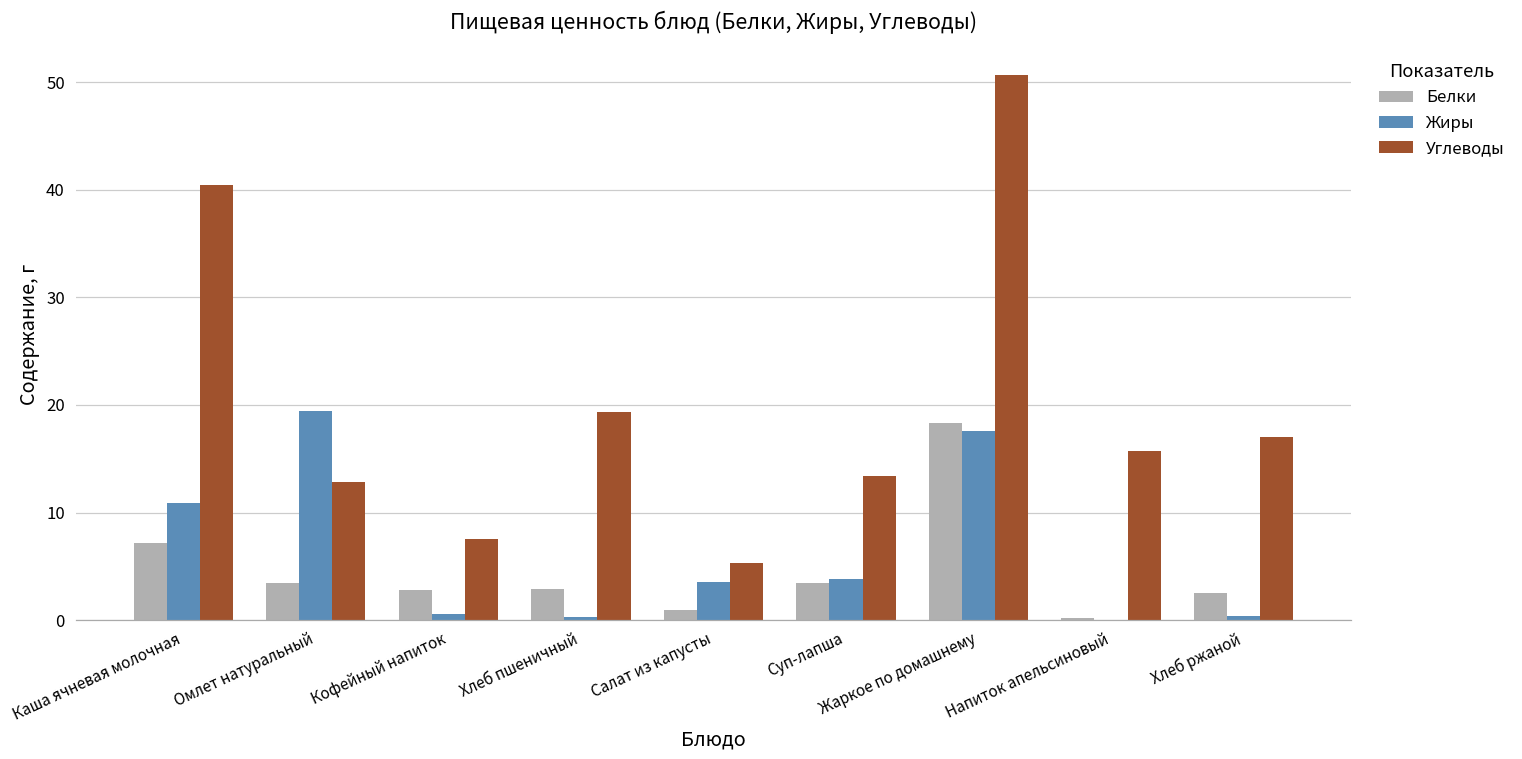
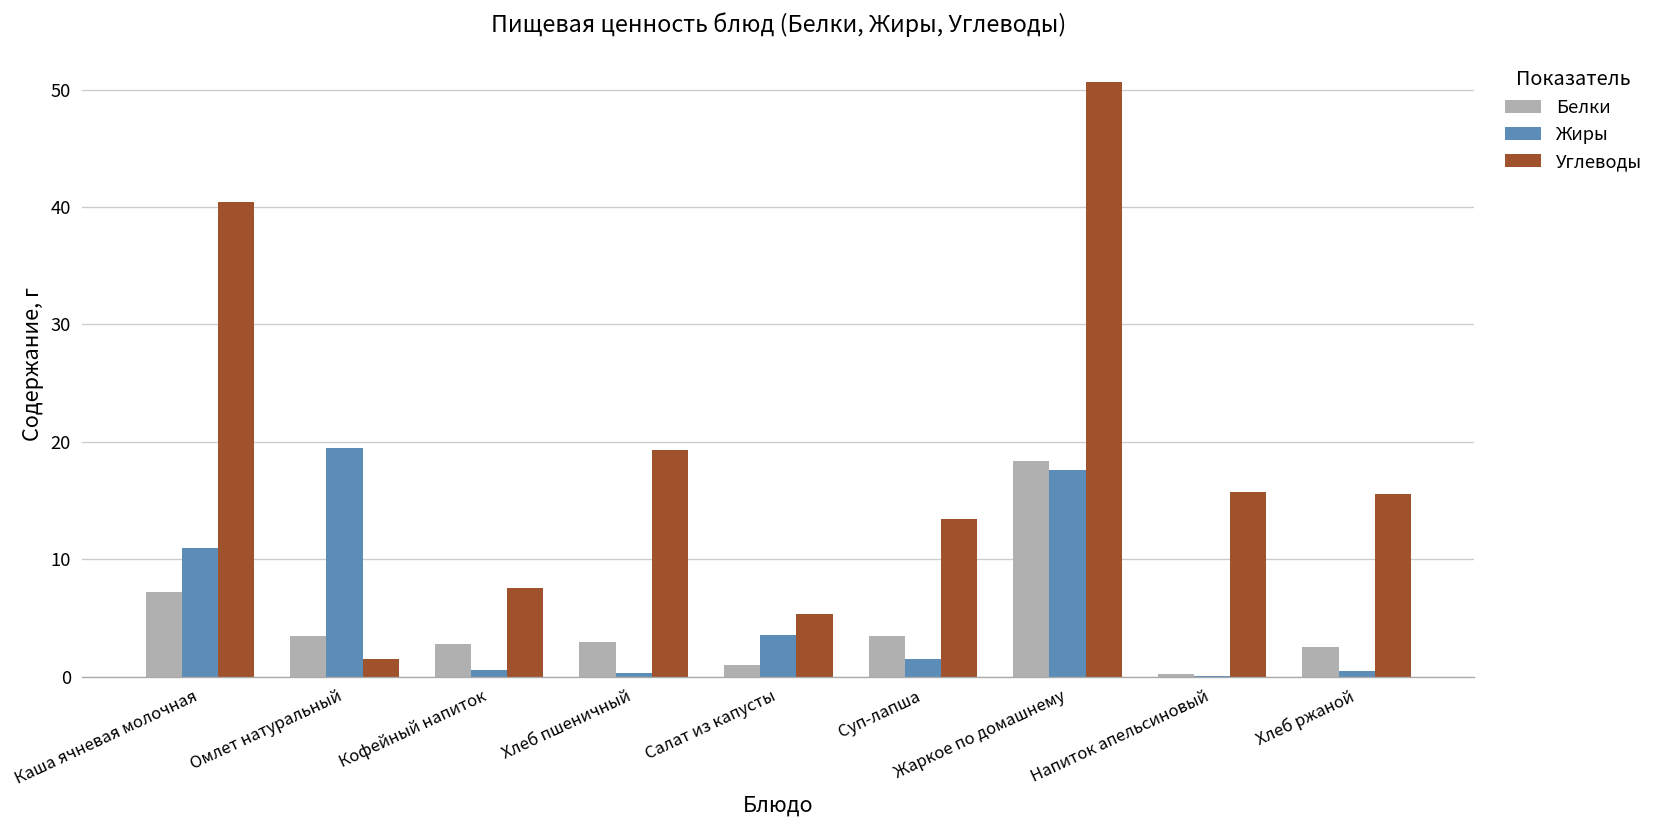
  {
    "Белки": {
      "Каша ячневая молочная": 7,
      "Омлет натуральный": 3,
      "Кофейный напиток": 3,
      "Хлеб пшеничный": 3,
      "Салат из капусты": 1,
      "Суп-лапша": 3,
      "Жаркое по домашнему": 18,
      "Хлеб ржаной": 3
    },
    "Жиры": {
      "Каша ячневая молочная": 11,
      "Омлет натуральный": 19,
      "Кофейный напиток": 1,
      "Хлеб пшеничный": 0,
      "Салат из капусты": 4,
-     "Суп-лапша": 4,
+     "Суп-лапша": 2,
      "Жаркое по домашнему": 18,
      "Хлеб ржаной": 0
    },
    "Углеводы": {
      "Каша ячневая молочная": 40,
-     "Омлет натуральный": 13,
+     "Омлет натуральный": 1,
      "Кофейный напиток": 8,
      "Хлеб пшеничный": 19,
      "Салат из капусты": 5,
      "Суп-лапша": 13,
      "Жаркое по домашнему": 51,
      "Напиток апельсиновый": 16,
-     "Хлеб ржаной": 17
+     "Хлеб ржаной": 16
    }
  }
